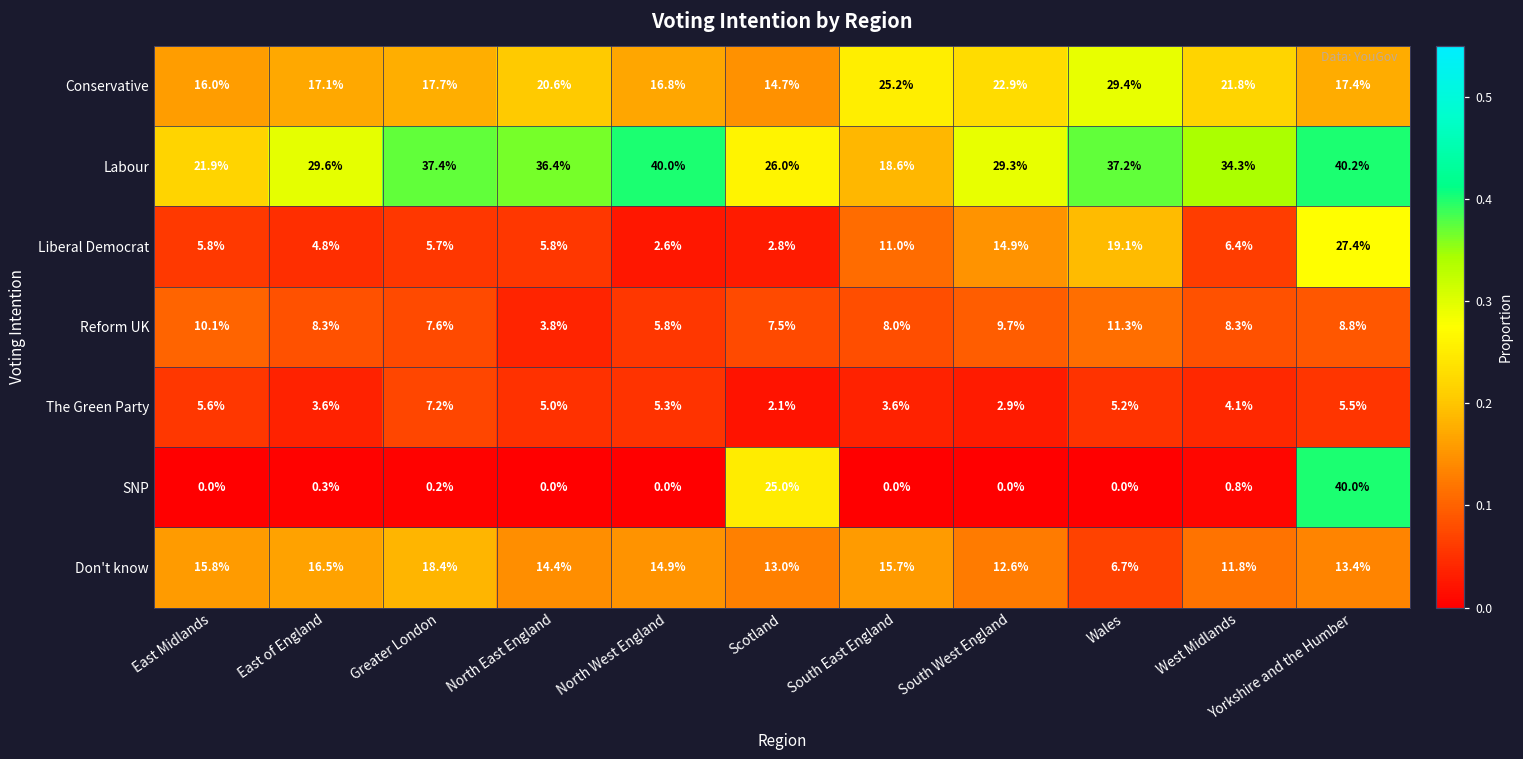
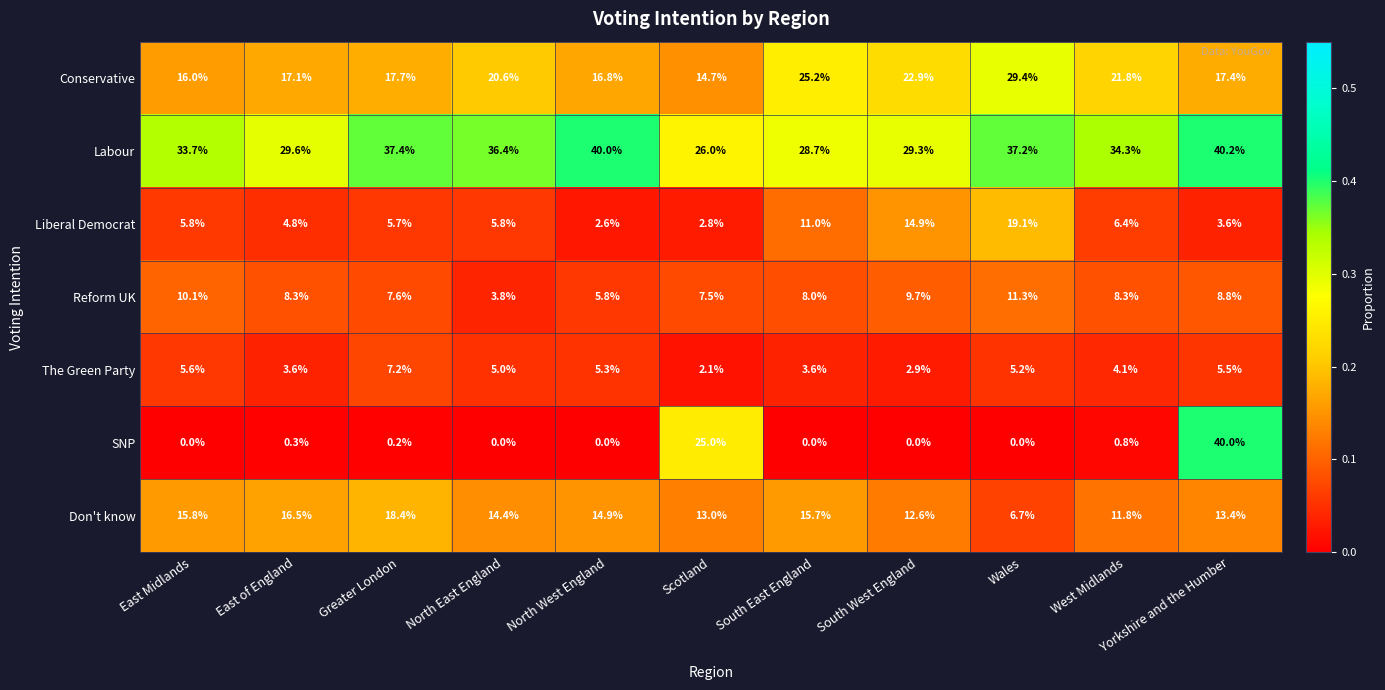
  {
    "Conservative": {
      "East Midlands": "16.0%",
      "East of England": "17.1%",
      "Greater London": "17.7%",
      "North East England": "20.6%",
      "North West England": "16.8%",
      "Scotland": "14.7%",
      "South East England": "25.2%",
      "South West England": "22.9%",
      "Wales": "29.4%",
      "West Midlands": "21.8%"
    },
    "Labour": {
-     "East Midlands": "21.9%",
+     "East Midlands": "33.7%",
      "East of England": "29.6%",
      "Greater London": "37.4%",
      "North East England": "36.4%",
      "North West England": "40.0%",
      "Scotland": "26.0%",
-     "South East England": "18.6%",
+     "South East England": "28.7%",
      "South West England": "29.3%",
      "Wales": "37.2%",
      "West Midlands": "34.3%",
      "Yorkshire and the Humber": "40.2%"
    },
    "Liberal Democrat": {
      "East Midlands": "5.8%",
      "East of England": "4.8%",
      "Greater London": "5.7%",
      "North East England": "5.8%",
      "North West England": "2.6%",
      "Scotland": "2.8%",
      "South East England": "11.0%",
      "South West England": "14.9%",
      "Wales": "19.1%",
      "West Midlands": "6.4%",
-     "Yorkshire and the Humber": "27.4%"
+     "Yorkshire and the Humber": "3.6%"
    },
    "Reform UK": {
      "East Midlands": "10.1%",
      "East of England": "8.3%",
      "Greater London": "7.6%",
      "North East England": "3.8%",
      "North West England": "5.8%",
      "Scotland": "7.5%",
      "South East England": "8.0%",
      "South West England": "9.7%",
      "Wales": "11.3%",
      "West Midlands": "8.3%",
      "Yorkshire and the Humber": "8.8%"
    },
    "The Green Party": {
      "East Midlands": "5.6%",
      "East of England": "3.6%",
      "Greater London": "7.2%",
      "North East England": "5.0%",
      "North West England": "5.3%",
      "Scotland": "2.1%",
      "South East England": "3.6%",
      "South West England": "2.9%",
      "Wales": "5.2%",
      "West Midlands": "4.1%",
      "Yorkshire and the Humber": "5.5%"
    },
    "SNP": {
      "East Midlands": "0.0%",
      "East of England": "0.3%",
      "Greater London": "0.2%",
      "North East England": "0.0%",
      "North West England": "0.0%",
      "Scotland": "25.0%",
      "South East England": "0.0%",
      "South West England": "0.0%",
      "Wales": "0.0%",
      "West Midlands": "0.8%",
      "Yorkshire and the Humber": "40.0%"
    },
    "Don't know": {
      "East Midlands": "15.8%",
      "East of England": "16.5%",
      "Greater London": "18.4%",
      "North East England": "14.4%",
      "North West England": "14.9%",
      "Scotland": "13.0%",
      "South East England": "15.7%",
      "South West England": "12.6%",
      "Wales": "6.7%",
      "West Midlands": "11.8%",
      "Yorkshire and the Humber": "13.4%"
    }
  }
